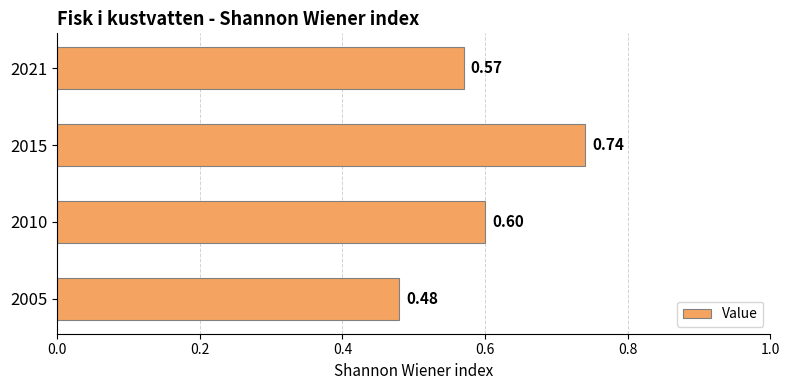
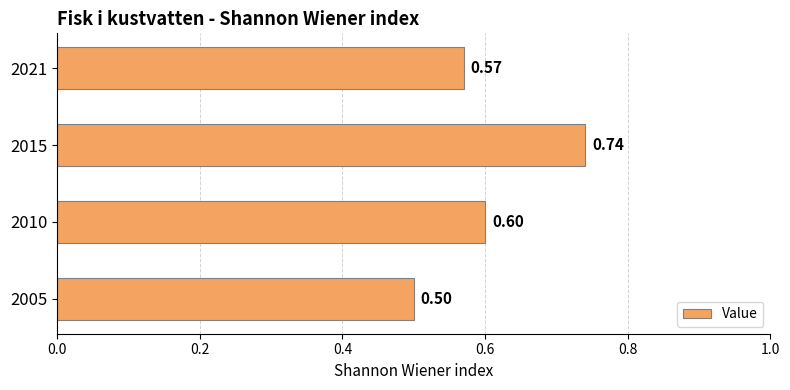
  {
    "2021": 0.57,
    "2015": 0.74,
    "2010": 0.60,
-   "2005": 0.48
+   "2005": 0.50
  }
